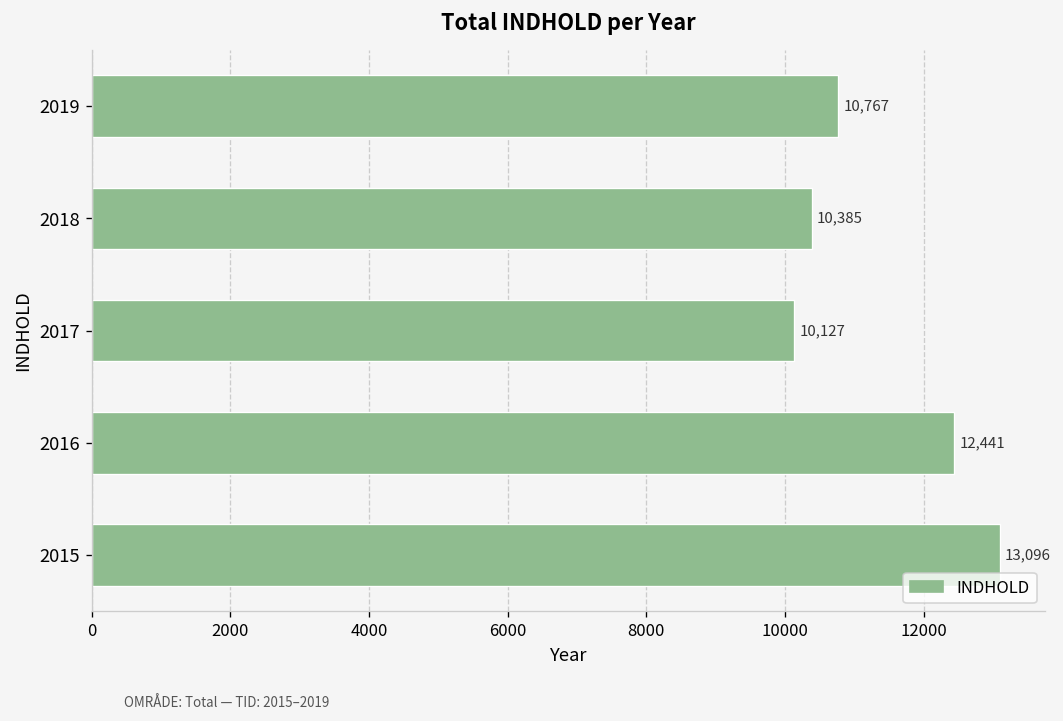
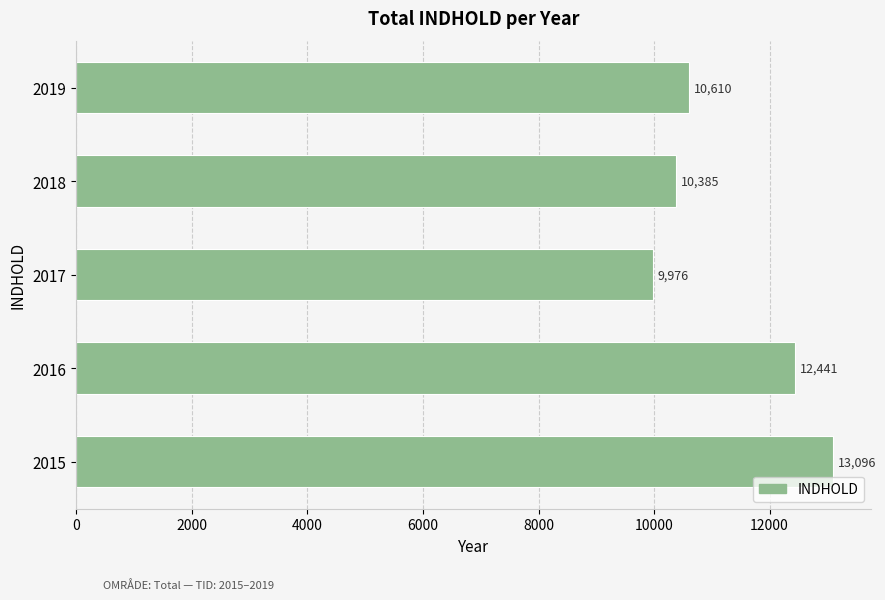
  {
-   "2019": "10,767",
+   "2019": "10,610",
    "2018": "10,385",
-   "2017": "10,127",
+   "2017": "9,976",
    "2016": "12,441",
    "2015": "13,096"
  }
